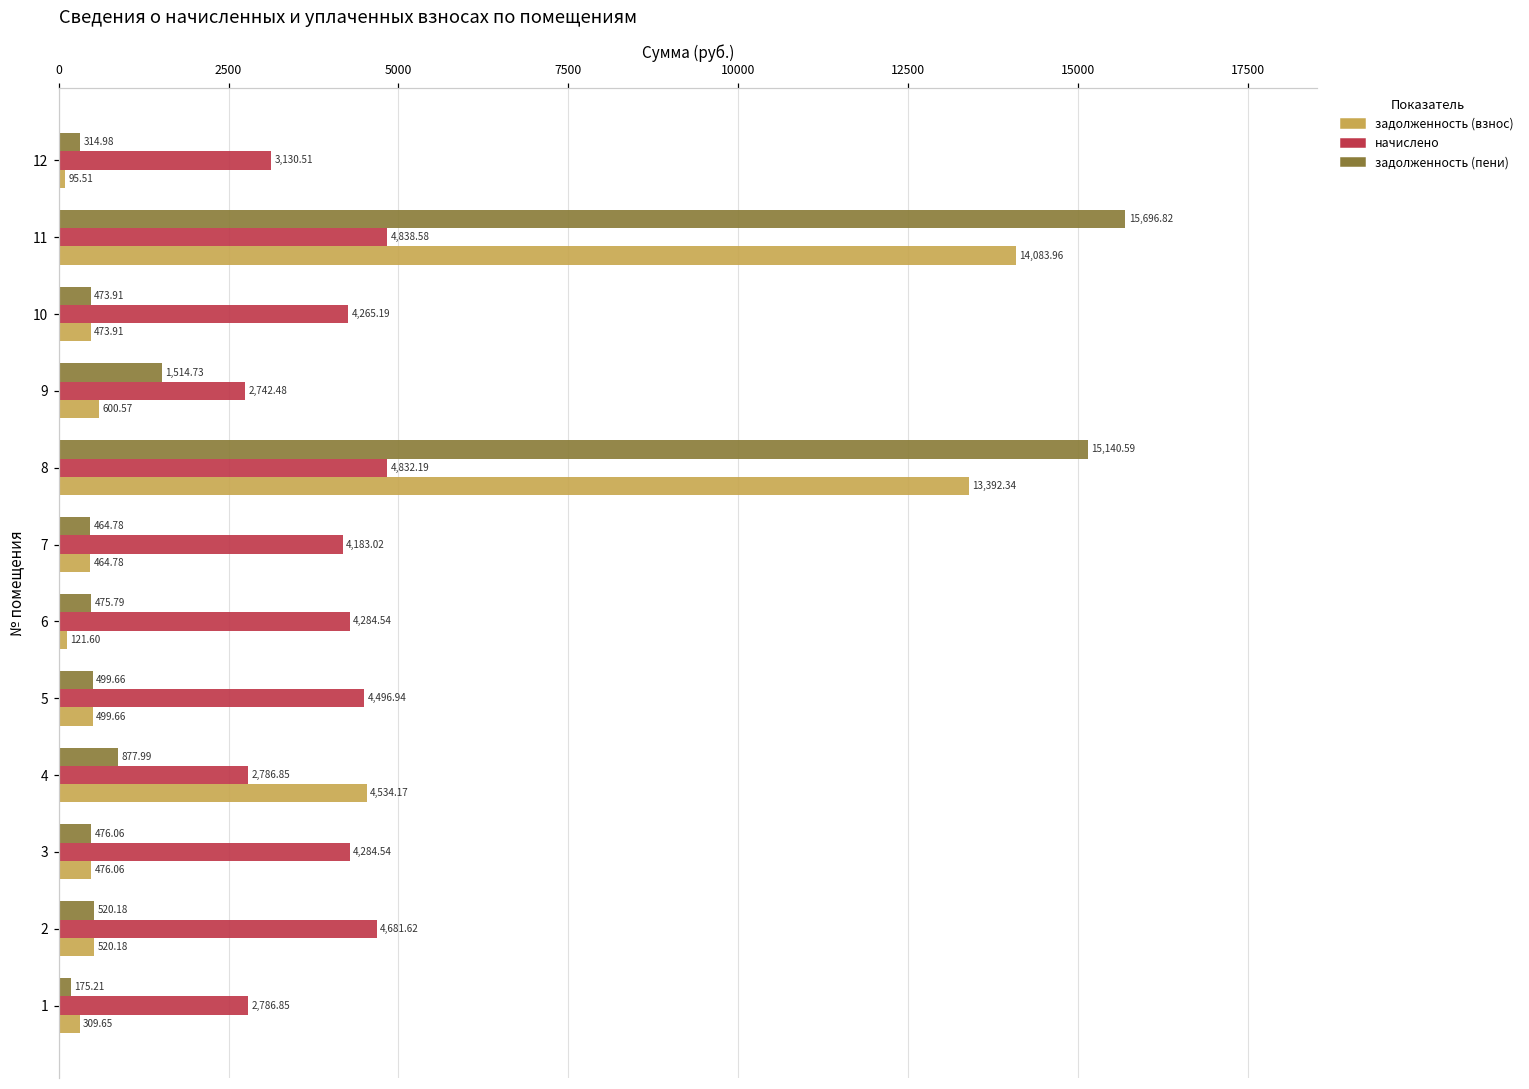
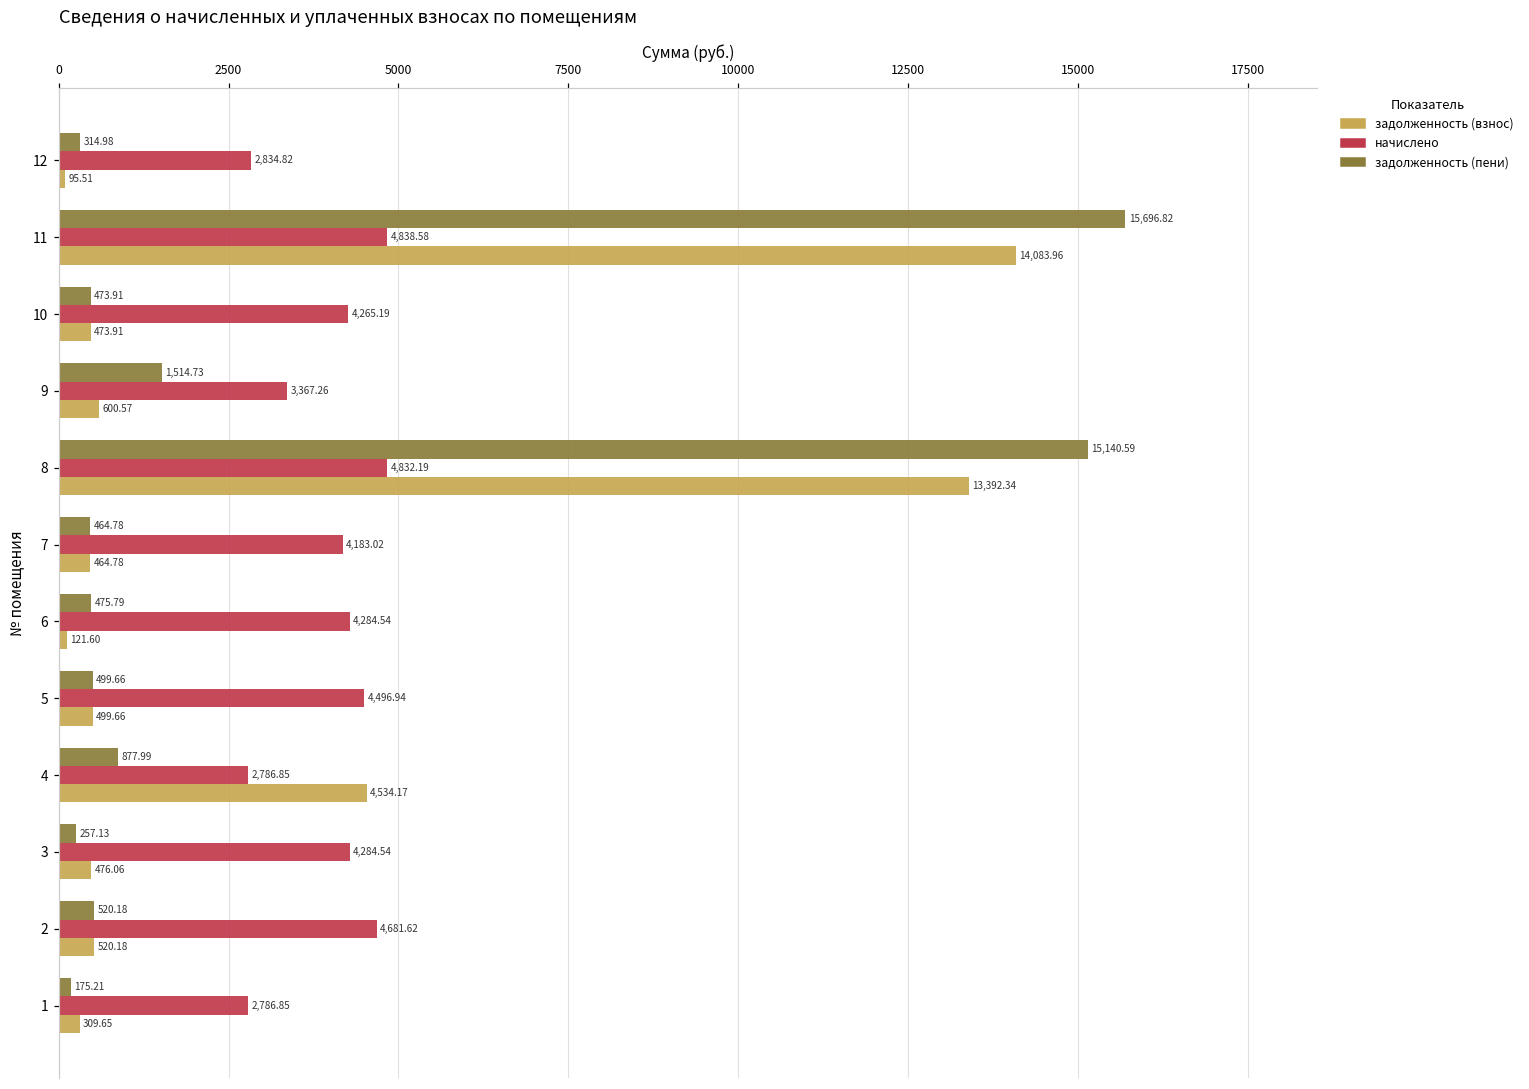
  {
    "задолженность (взнос)": {
      "12": "95.51",
      "11": "14,083.96",
      "10": "473.91",
      "9": "600.57",
      "8": "13,392.34",
      "7": "464.78",
      "6": "121.60",
      "5": "499.66",
      "4": "4,534.17",
      "3": "476.06",
      "2": "520.18",
      "1": "309.65"
    },
    "начислено": {
-     "12": "3,130.51",
+     "12": "2,834.82",
      "11": "4,838.58",
      "10": "4,265.19",
-     "9": "2,742.48",
+     "9": "3,367.26",
      "8": "4,832.19",
      "7": "4,183.02",
      "6": "4,284.54",
      "5": "4,496.94",
      "4": "2,786.85",
      "3": "4,284.54",
      "2": "4,681.62",
      "1": "2,786.85"
    },
    "задолженность (пени)": {
      "12": "314.98",
      "11": "15,696.82",
      "10": "473.91",
      "9": "1,514.73",
      "8": "15,140.59",
      "7": "464.78",
      "6": "475.79",
      "5": "499.66",
      "4": "877.99",
-     "3": "476.06",
+     "3": "257.13",
      "2": "520.18",
      "1": "175.21"
    }
  }
